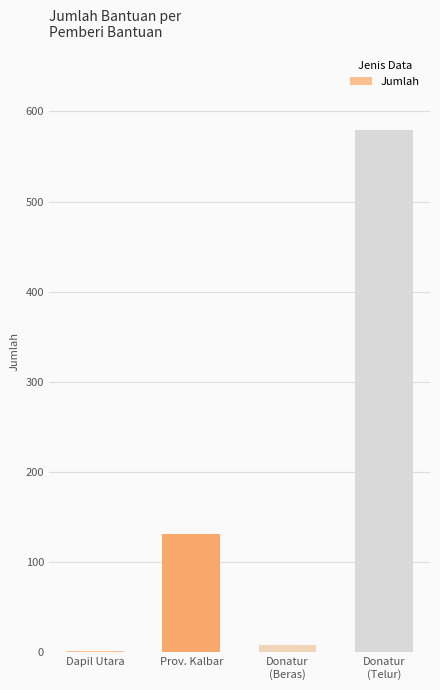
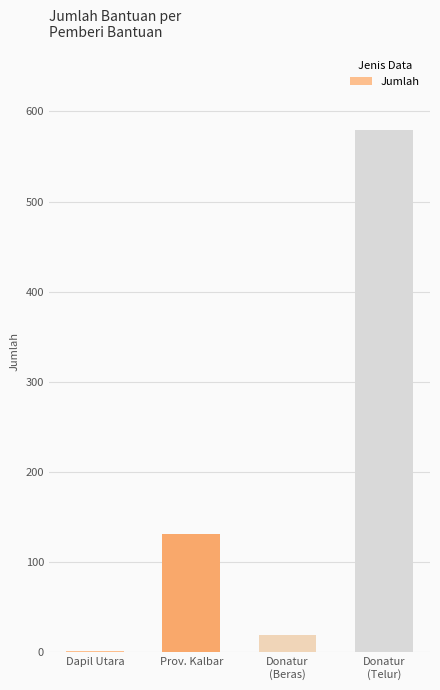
  {
    "Prov. Kalbar": 130,
-   "Donatur (Beras)": 10,
+   "Donatur (Beras)": 20,
    "Donatur (Telur)": 580
  }
